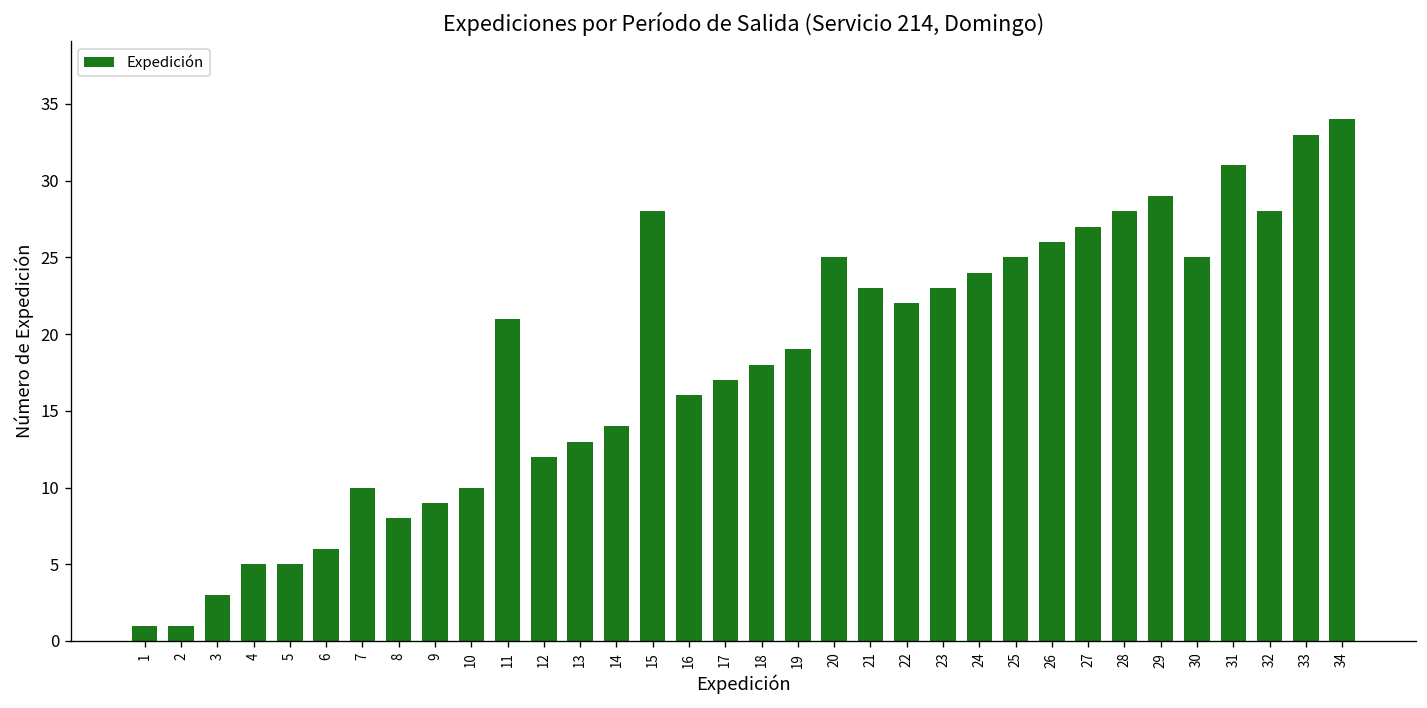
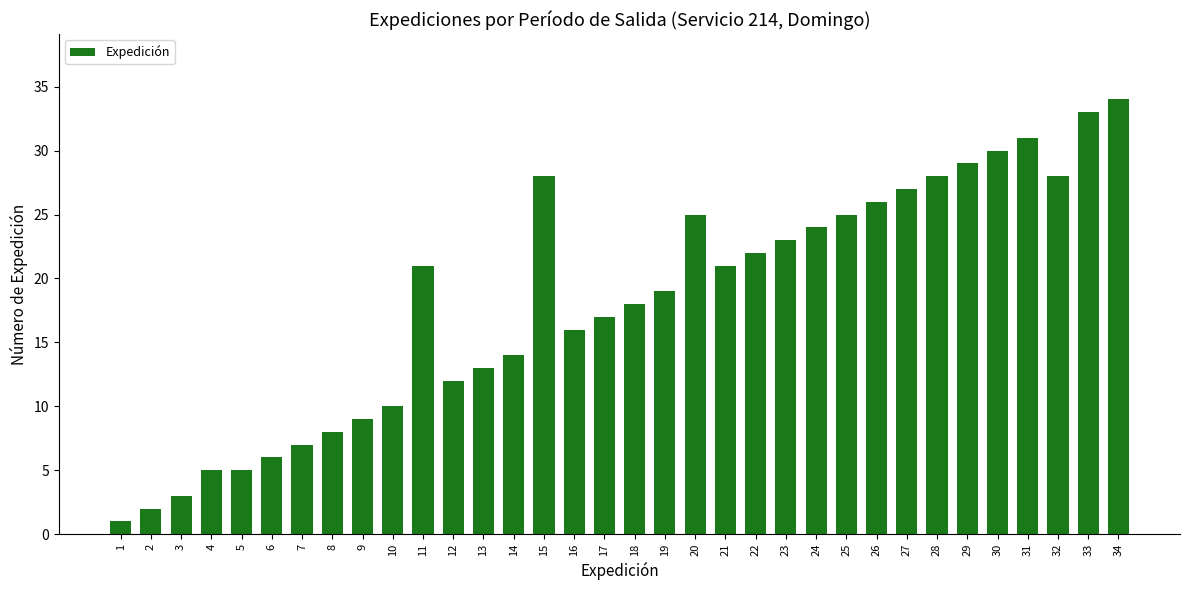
  {
    "1": 1,
-   "2": 1,
+   "2": 2,
    "3": 3,
    "4": 5,
    "5": 5,
    "6": 6,
-   "7": 10,
+   "7": 7,
    "8": 8,
    "9": 9,
    "10": 10,
    "11": 21,
    "12": 12,
    "13": 13,
    "14": 14,
    "15": 28,
    "16": 16,
    "17": 17,
    "18": 18,
    "19": 19,
    "20": 25,
-   "21": 23,
+   "21": 21,
    "22": 22,
    "23": 23,
    "24": 24,
    "25": 25,
    "26": 26,
    "27": 27,
    "28": 28,
    "29": 29,
-   "30": 25,
+   "30": 30,
    "31": 31,
    "32": 28,
    "33": 33,
    "34": 34
  }
